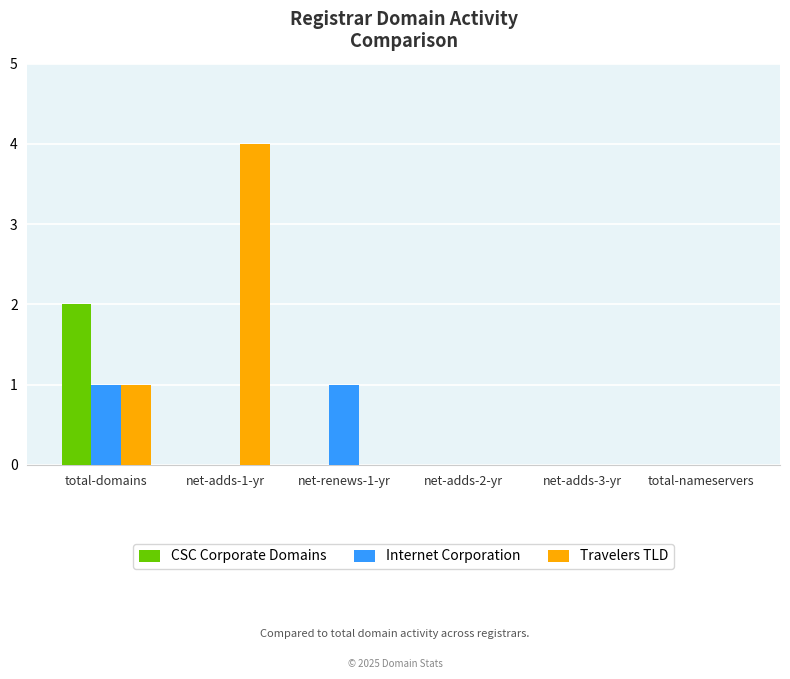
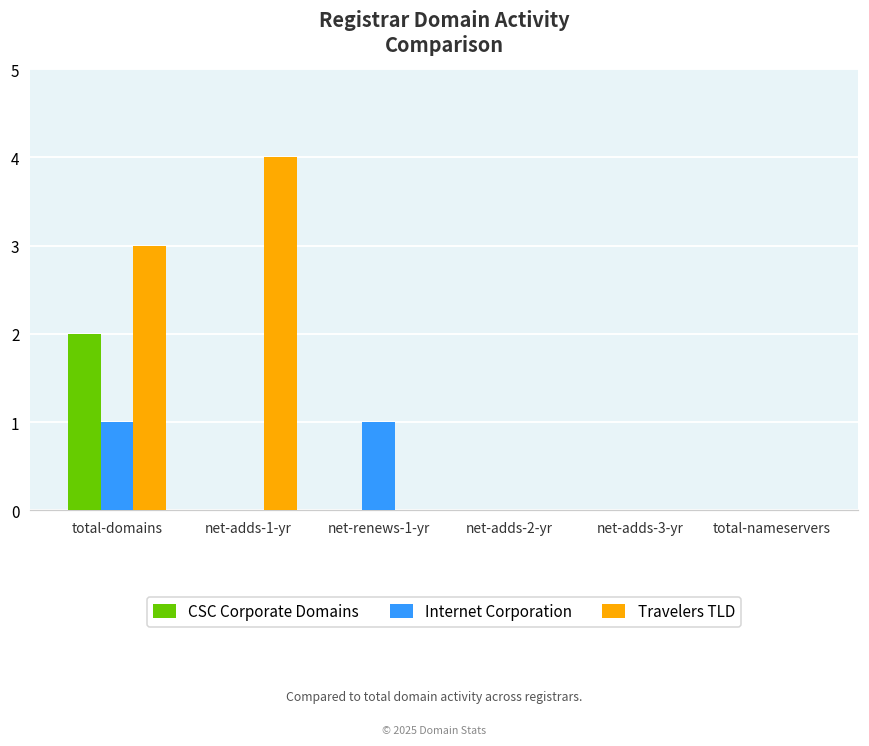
  {
    "CSC Corporate Domains": {
      "total-domains": 2,
      "net-adds-1-yr": 0,
      "net-renews-1-yr": 0,
      "net-adds-2-yr": 0,
      "net-adds-3-yr": 0,
      "total-nameservers": 0
    },
    "Internet Corporation": {
      "total-domains": 1,
      "net-adds-1-yr": 0,
      "net-renews-1-yr": 1,
      "net-adds-2-yr": 0,
      "net-adds-3-yr": 0,
      "total-nameservers": 0
    },
    "Travelers TLD": {
-     "total-domains": 1,
+     "total-domains": 3,
      "net-adds-1-yr": 4,
      "net-renews-1-yr": 0,
      "net-adds-2-yr": 0,
      "net-adds-3-yr": 0,
      "total-nameservers": 0
    }
  }
